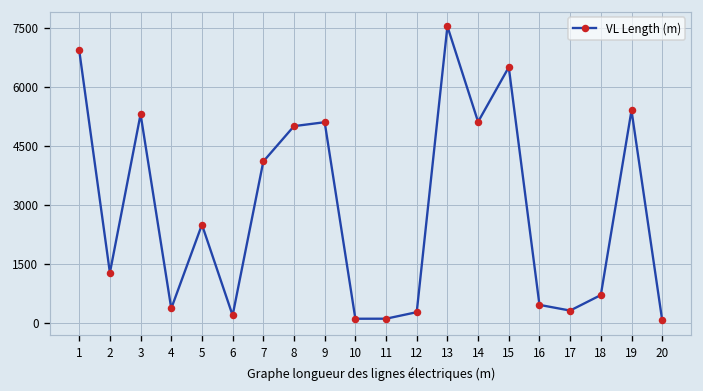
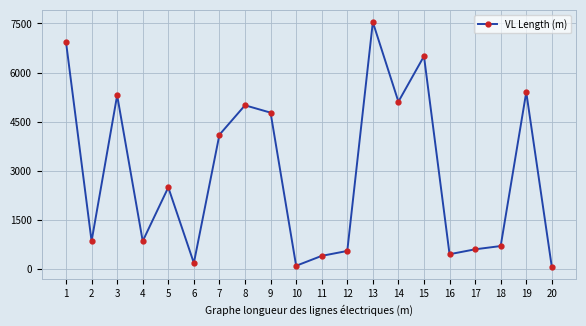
  {
    "1": 6900,
-   "2": 1300,
+   "2": 900,
    "3": 5300,
-   "4": 400,
+   "4": 900,
    "5": 2500,
    "6": 200,
    "7": 4100,
    "8": 5000,
-   "9": 5100,
+   "9": 4800,
    "10": 100,
-   "11": 100,
-   "12": 300,
+   "11": 400,
+   "12": 600,
    "13": 7500,
    "14": 5100,
    "15": 6500,
    "16": 500,
-   "17": 300,
+   "17": 600,
    "18": 700,
    "19": 5400,
    "20": 100
  }
